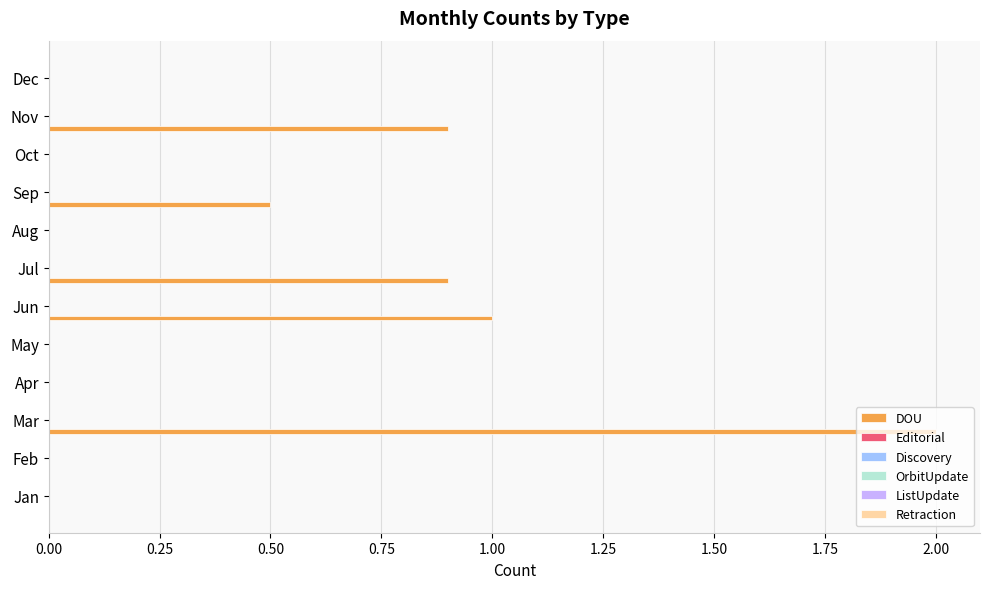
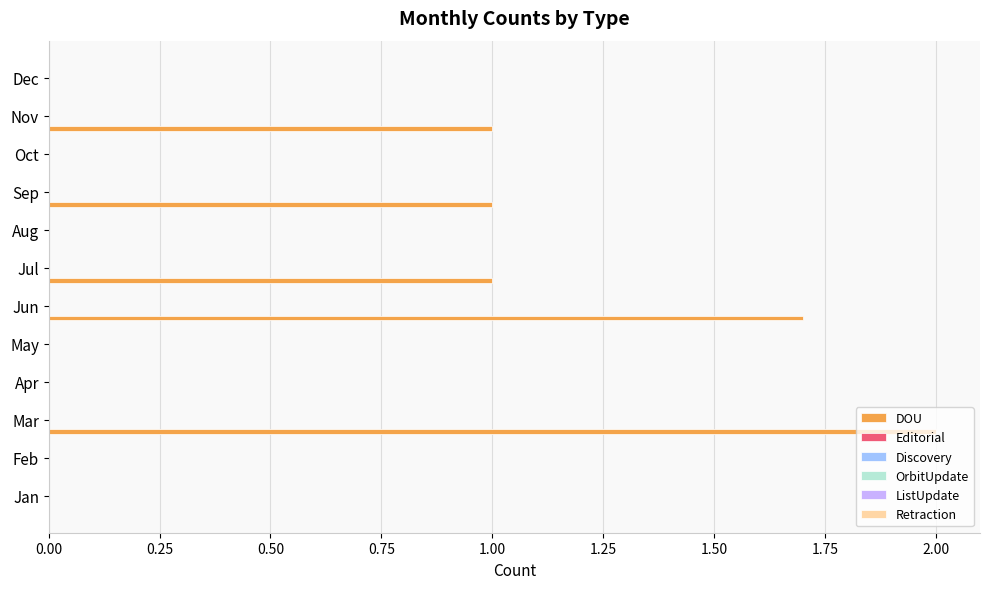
  {
    "DOU": {
      "Dec": 0.0,
-     "Nov": 0.9,
+     "Nov": 1.0,
      "Oct": 0.0,
-     "Sep": 0.5,
+     "Sep": 1.0,
      "Aug": 0.0,
-     "Jul": 0.9,
-     "Jun": 1.0,
+     "Jul": 1.0,
+     "Jun": 1.7,
      "May": 0.0,
      "Apr": 0.0,
      "Feb": 0.0,
      "Jan": 0.0
    },
    "Editorial": {
      "Dec": 0.0,
      "Nov": 0.0,
      "Oct": 0.0,
      "Sep": 0.0,
      "Aug": 0.0,
      "Jul": 0.0,
      "Jun": 0.0,
      "May": 0.0,
      "Apr": 0.0,
      "Mar": 0.0,
      "Feb": 0.0,
      "Jan": 0.0
    },
    "Retraction": {
      "Dec": 0.0,
      "Nov": 0.0,
      "Oct": 0.0,
      "Sep": 0.0,
      "Aug": 0.0,
      "Jul": 0.0,
      "Jun": 0.0,
      "May": 0.0,
      "Apr": 0.0,
      "Mar": 0.0,
      "Feb": 0.0,
      "Jan": 0.0
    }
  }
